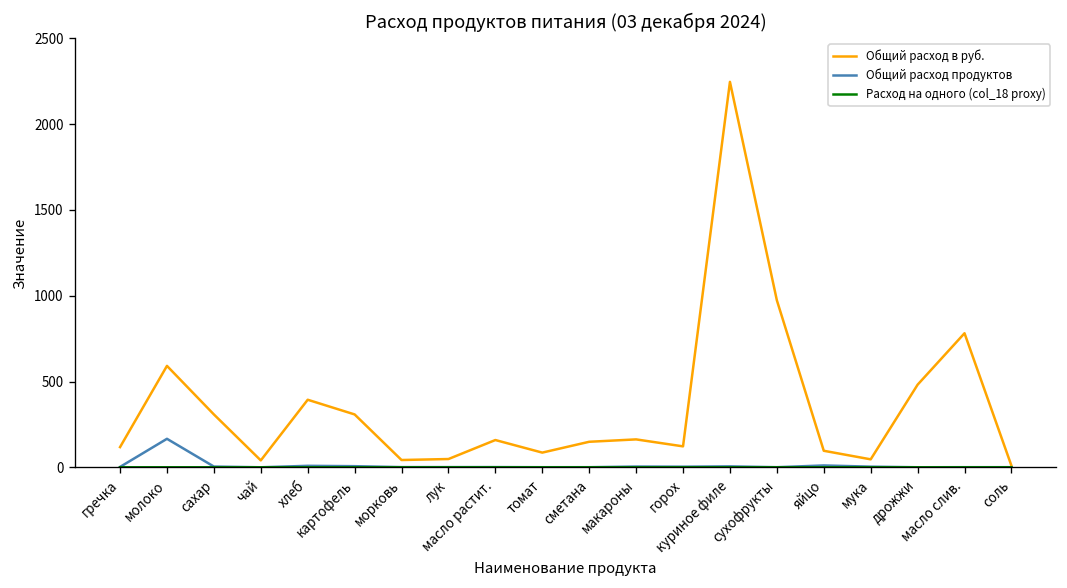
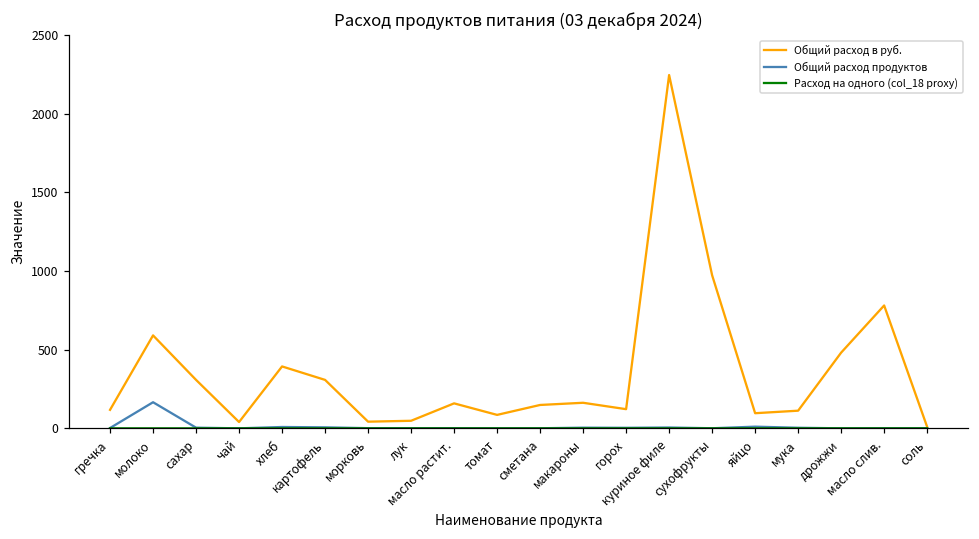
  {
    "Общий расход в руб.": {
      "гречка": 120,
      "молоко": 590,
      "сахар": 310,
      "чай": 40,
      "хлеб": 390,
      "картофель": 310,
      "морковь": 40,
      "лук": 50,
      "масло растит.": 160,
      "томат": 90,
      "сметана": 150,
      "макароны": 160,
      "горох": 120,
      "куриное филе": 2250,
      "сухофрукты": 970,
      "яйцо": 100,
-     "мука": 50,
+     "мука": 110,
      "дрожжи": 480,
      "масло слив.": 780
    },
    "Общий расход продуктов": {
      "молоко": 170
    },
    "Расход на одного (col_18 proxy)": {
      "молоко": 0
    }
  }
